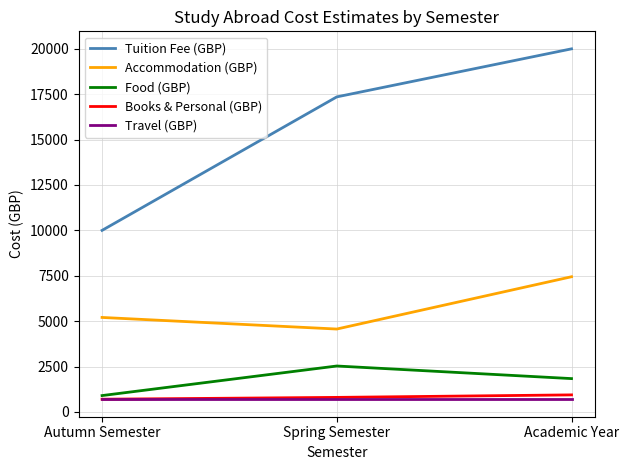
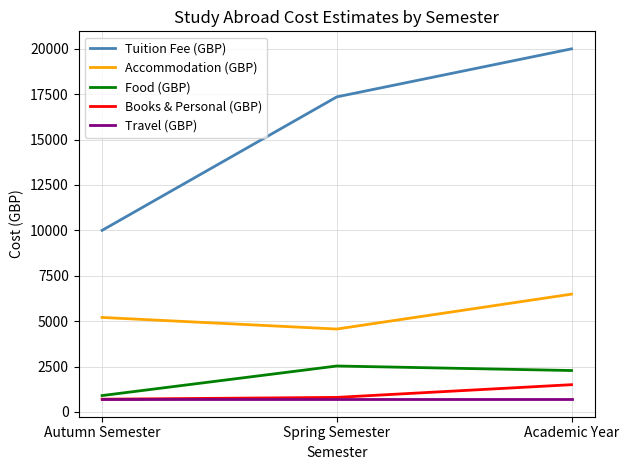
  {
    "Tuition Fee (GBP)": {
      "Autumn Semester": 10000,
      "Spring Semester": 17400,
      "Academic Year": 20000
    },
    "Accommodation (GBP)": {
      "Autumn Semester": 5200,
      "Spring Semester": 4600,
-     "Academic Year": 7400
+     "Academic Year": 6500
    },
    "Food (GBP)": {
      "Autumn Semester": 900,
      "Spring Semester": 2500,
-     "Academic Year": 1800
+     "Academic Year": 2300
    },
    "Books & Personal (GBP)": {
-     "Academic Year": 900
+     "Academic Year": 1500
    },
    "Travel (GBP)": {
      "Academic Year": 700
    }
  }
